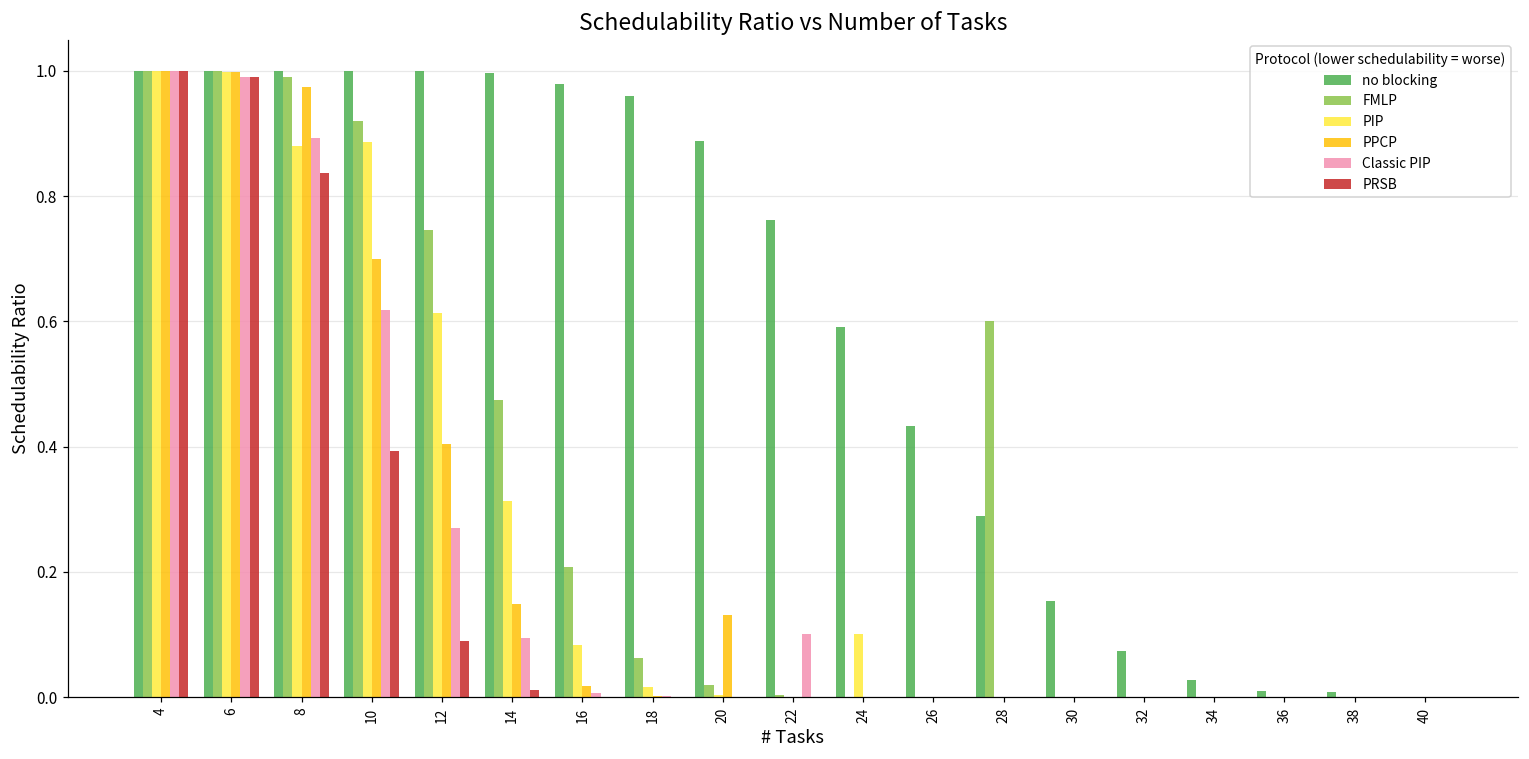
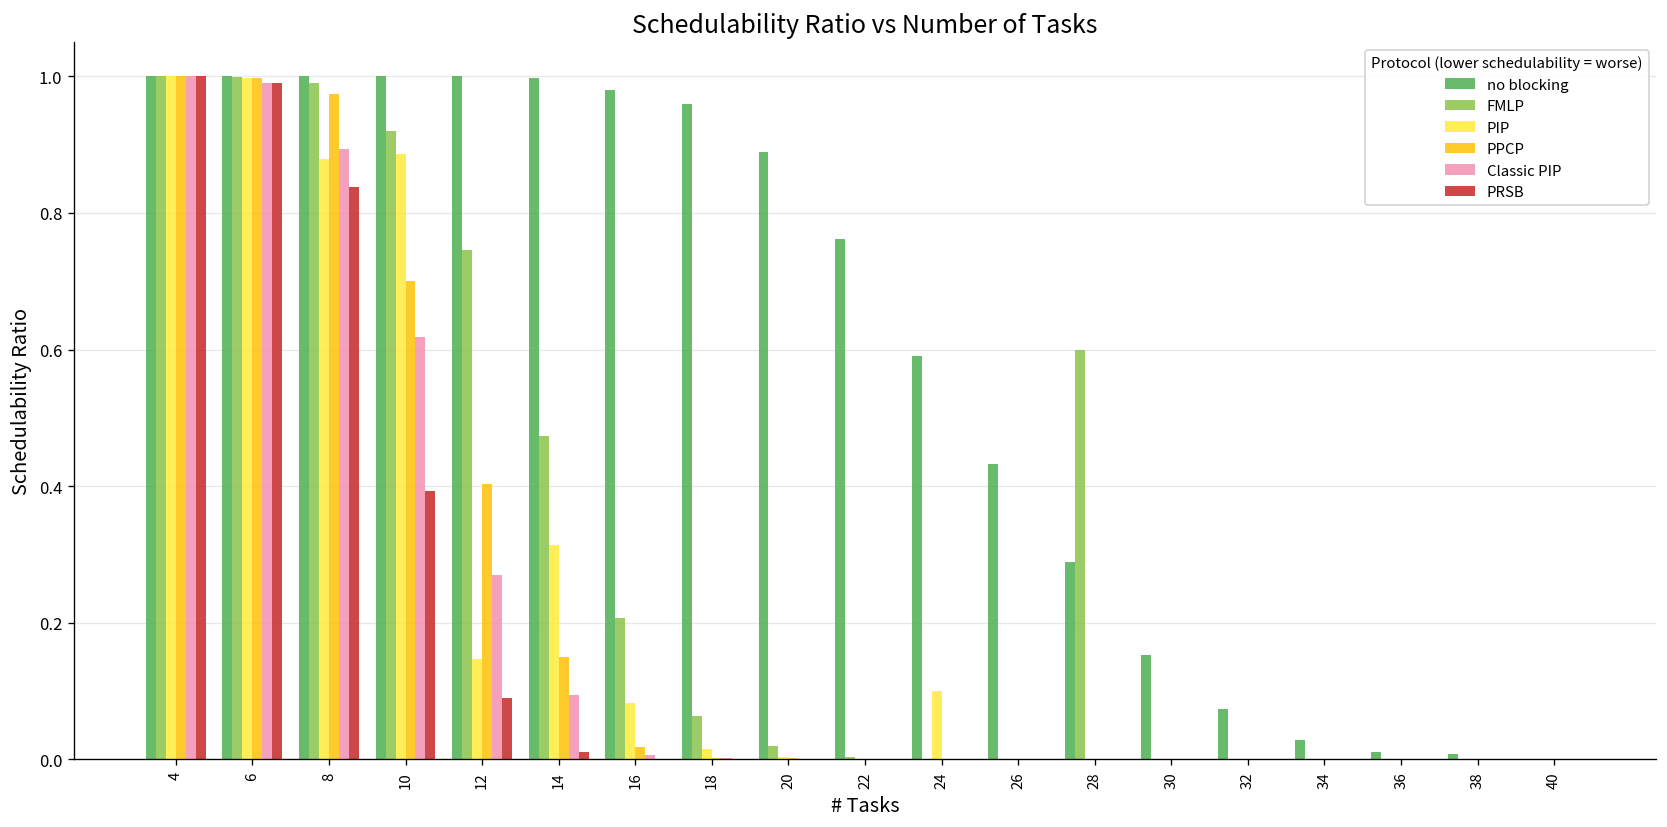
  {
    "no blocking": {
      "4": 1.00,
      "6": 1.00,
      "8": 1.00,
      "10": 1.00,
      "12": 1.00,
      "14": 1.00,
      "16": 0.98,
      "18": 0.96,
      "20": 0.89,
      "22": 0.76,
      "24": 0.59,
      "26": 0.43,
      "28": 0.29,
      "30": 0.15,
      "32": 0.07,
      "34": 0.03,
      "36": 0.01,
      "38": 0.01
    },
    "FMLP": {
      "4": 1.00,
      "6": 1.00,
      "8": 0.99,
      "10": 0.92,
      "12": 0.75,
      "14": 0.47,
      "16": 0.21,
      "18": 0.06,
      "20": 0.02,
      "26": 0.00,
      "28": 0.60,
      "30": 0.00,
      "32": 0.00,
      "34": 0.00,
      "36": 0.00,
      "38": 0.00,
      "40": 0.00
    },
    "PIP": {
      "4": 1.00,
      "6": 1.00,
      "8": 0.88,
      "10": 0.89,
-     "12": 0.61,
+     "12": 0.15,
      "14": 0.31,
      "16": 0.08,
      "18": 0.02,
      "22": 0.00,
      "24": 0.10,
      "26": 0.00,
      "28": 0.00,
      "30": 0.00,
      "32": 0.00,
      "34": 0.00,
      "36": 0.00,
      "38": 0.00,
      "40": 0.00
    },
    "PPCP": {
      "4": 1.00,
      "6": 1.00,
      "8": 0.97,
      "10": 0.70,
      "12": 0.40,
      "14": 0.15,
      "16": 0.02,
-     "20": 0.13,
+     "20": 0.00,
      "22": 0.00,
      "24": 0.00,
      "26": 0.00,
      "28": 0.00,
      "30": 0.00,
      "32": 0.00,
      "34": 0.00,
      "36": 0.00,
      "38": 0.00,
      "40": 0.00
    },
    "Classic PIP": {
      "4": 1.0,
      "6": 0.99,
      "8": 0.89,
      "10": 0.62,
      "12": 0.27,
      "14": 0.09,
      "16": 0.01,
      "20": 0.0,
-     "22": 0.1,
+     "22": 0.0,
      "24": 0.0,
      "26": 0.0,
      "28": 0.0,
      "30": 0.0,
      "32": 0.0,
      "34": 0.0,
      "36": 0.0,
      "38": 0.0,
      "40": 0.0
    },
    "PRSB": {
      "4": 1.00,
      "6": 0.99,
      "8": 0.84,
      "10": 0.39,
      "12": 0.09,
      "14": 0.01,
      "18": 0.00,
      "20": 0.00,
      "22": 0.00,
      "24": 0.00,
      "26": 0.00,
      "28": 0.00,
      "30": 0.00,
      "32": 0.00,
      "34": 0.00,
      "36": 0.00,
      "38": 0.00,
      "40": 0.00
    }
  }
